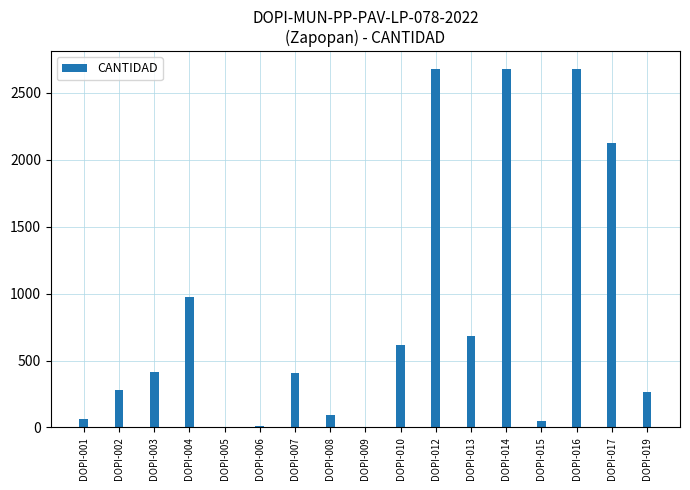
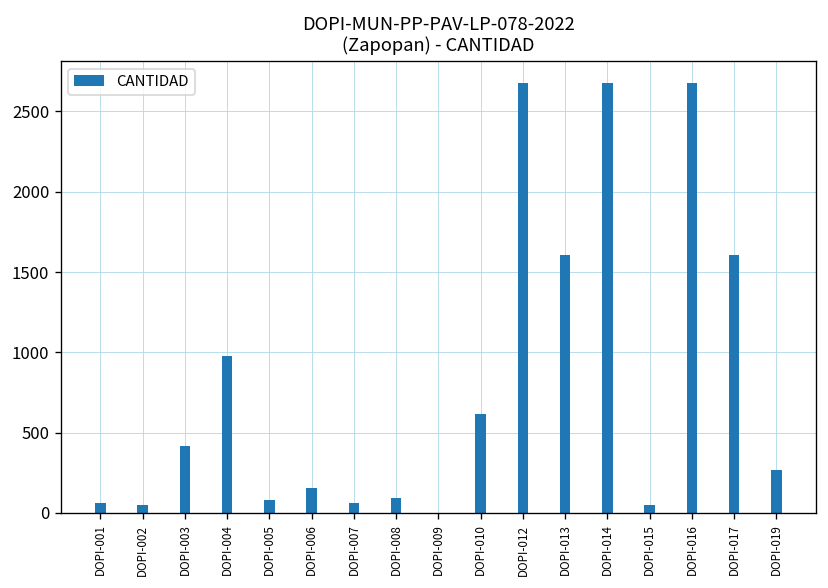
  {
    "DOPI-001": 60,
-   "DOPI-002": 280,
+   "DOPI-002": 50,
    "DOPI-003": 420,
    "DOPI-004": 980,
-   "DOPI-005": 0,
-   "DOPI-006": 10,
-   "DOPI-007": 400,
+   "DOPI-005": 80,
+   "DOPI-006": 160,
+   "DOPI-007": 60,
    "DOPI-008": 90,
    "DOPI-010": 610,
    "DOPI-012": 2680,
-   "DOPI-013": 690,
+   "DOPI-013": 1610,
    "DOPI-014": 2680,
    "DOPI-015": 50,
    "DOPI-016": 2680,
-   "DOPI-017": 2130,
+   "DOPI-017": 1610,
    "DOPI-019": 270
  }
